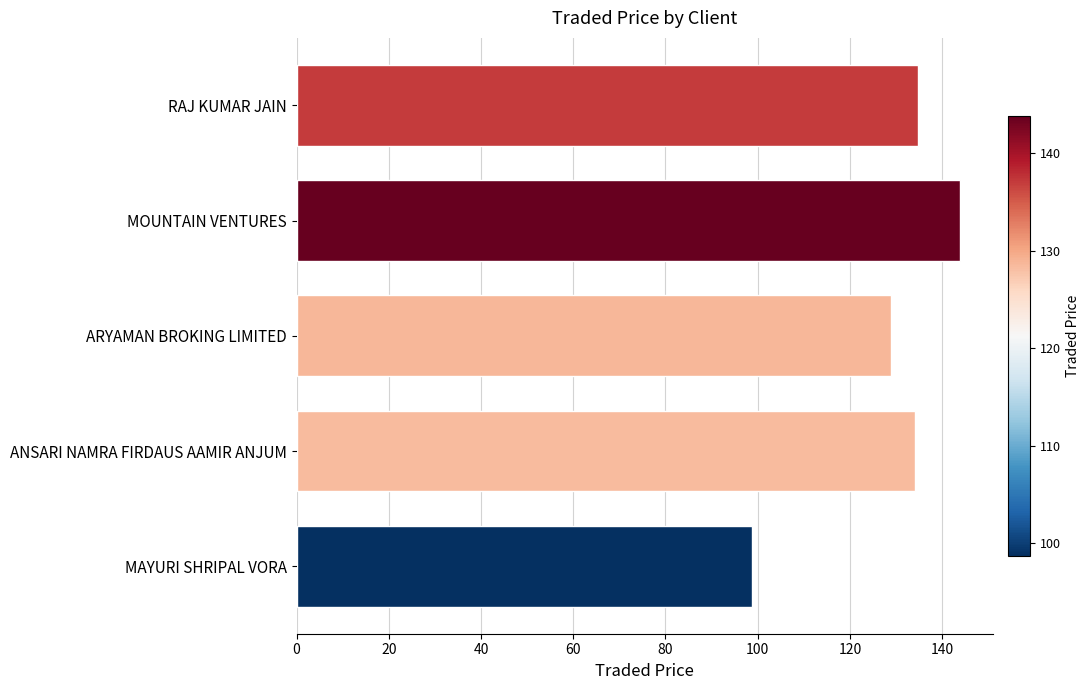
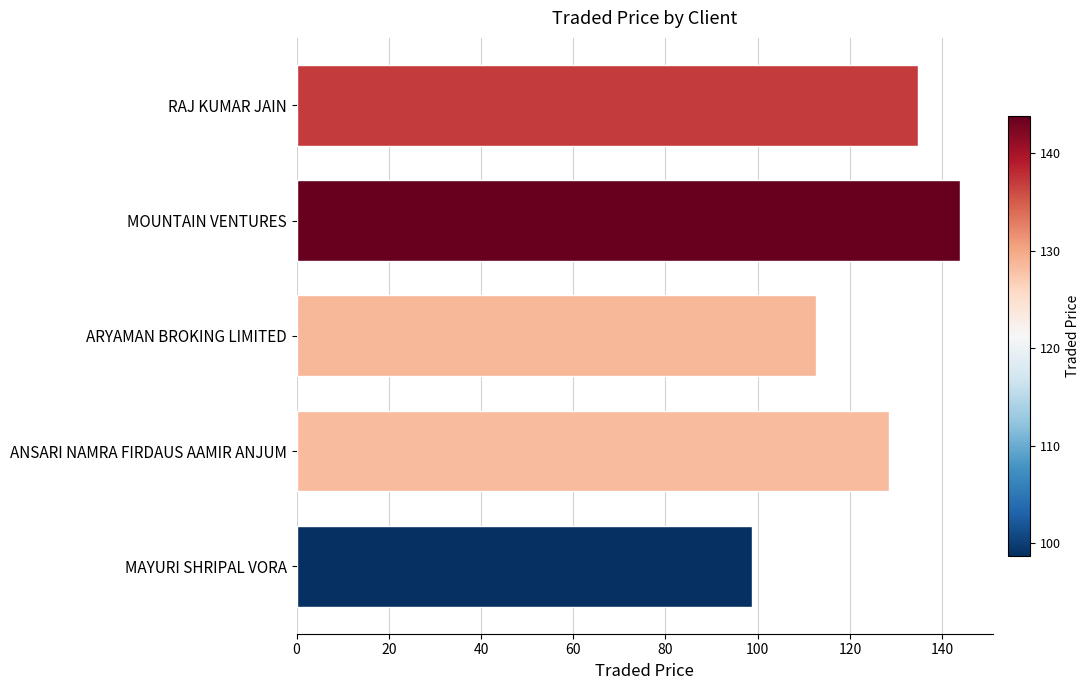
  {
    "RAJ KUMAR JAIN": 135,
    "MOUNTAIN VENTURES": 144,
-   "ARYAMAN BROKING LIMITED": 129,
-   "ANSARI NAMRA FIRDAUS AAMIR ANJUM": 134,
+   "ARYAMAN BROKING LIMITED": 113,
+   "ANSARI NAMRA FIRDAUS AAMIR ANJUM": 128,
    "MAYURI SHRIPAL VORA": 99
  }
